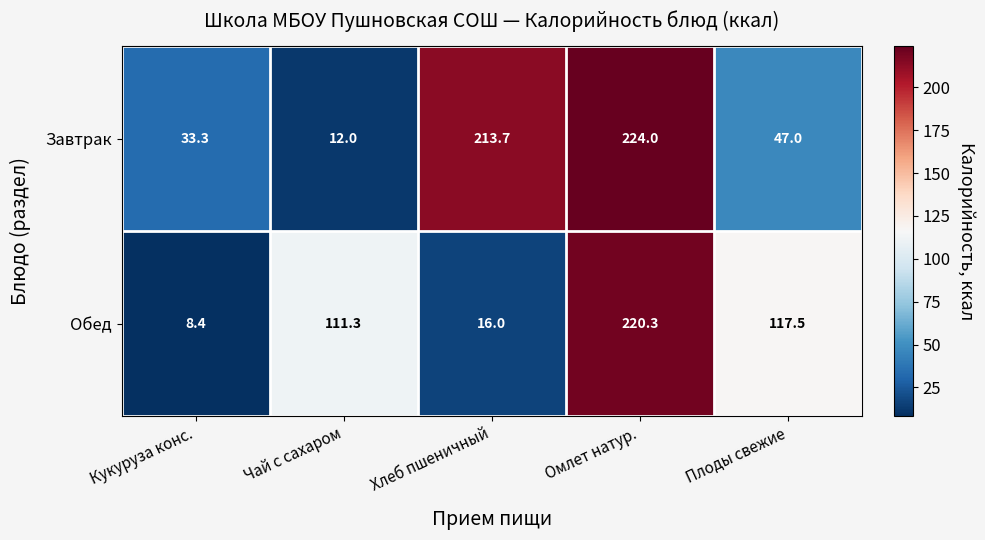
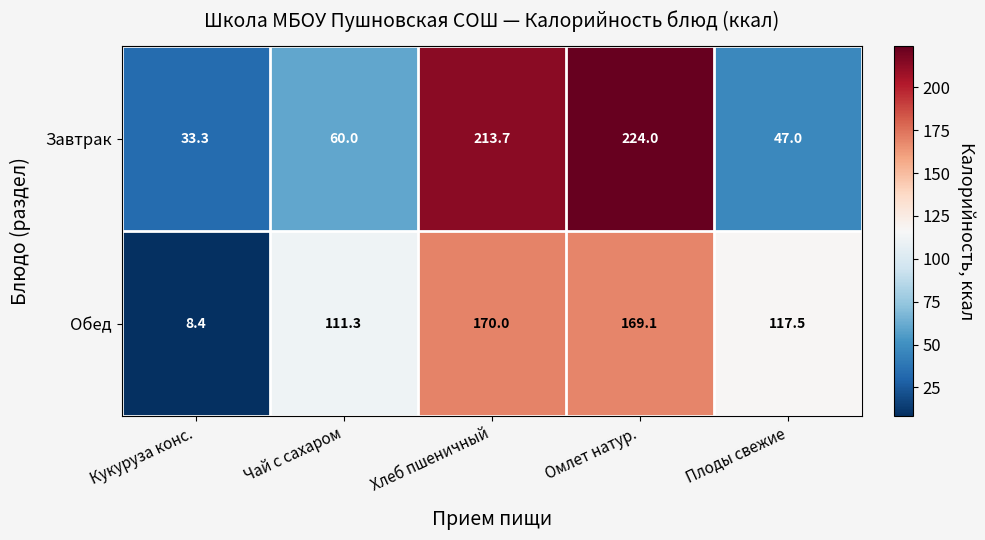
  {
    "Завтрак": {
      "Кукуруза конс.": 33.3,
-     "Чай с сахаром": 12.0,
+     "Чай с сахаром": 60.0,
      "Хлеб пшеничный": 213.7,
      "Омлет натур.": 224.0,
      "Плоды свежие": 47.0
    },
    "Обед": {
      "Кукуруза конс.": 8.4,
      "Чай с сахаром": 111.3,
-     "Хлеб пшеничный": 16.0,
-     "Омлет натур.": 220.3,
+     "Хлеб пшеничный": 170.0,
+     "Омлет натур.": 169.1,
      "Плоды свежие": 117.5
    }
  }
